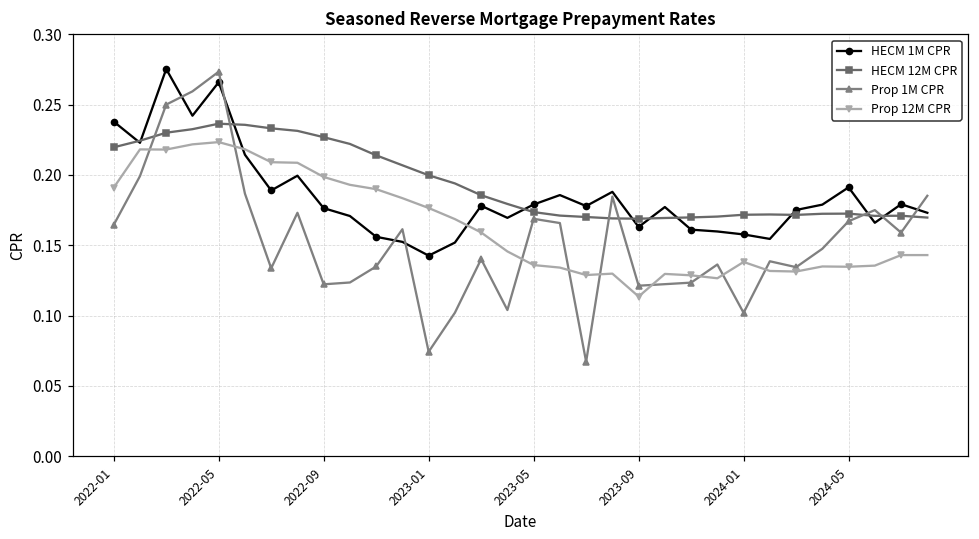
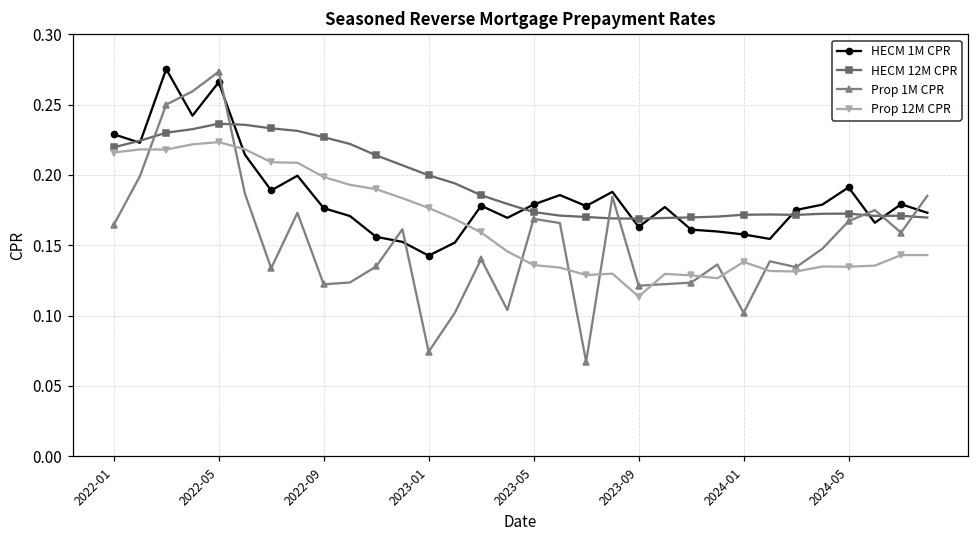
  {
    "HECM 1M CPR": {
-     "2022-01": 0.238,
+     "2022-01": 0.229,
      "2022-05": 0.266,
      "2022-09": 0.176,
      "2023-01": 0.143,
      "2023-05": 0.179,
      "2023-09": 0.163,
      "2024-01": 0.158,
      "2024-05": 0.191
    },
    "Prop 12M CPR": {
-     "2022-01": 0.191,
+     "2022-01": 0.216,
      "2022-05": 0.223,
      "2022-09": 0.199,
      "2023-01": 0.177,
      "2023-05": 0.136,
      "2023-09": 0.114,
      "2024-01": 0.138,
      "2024-05": 0.135
    }
  }
